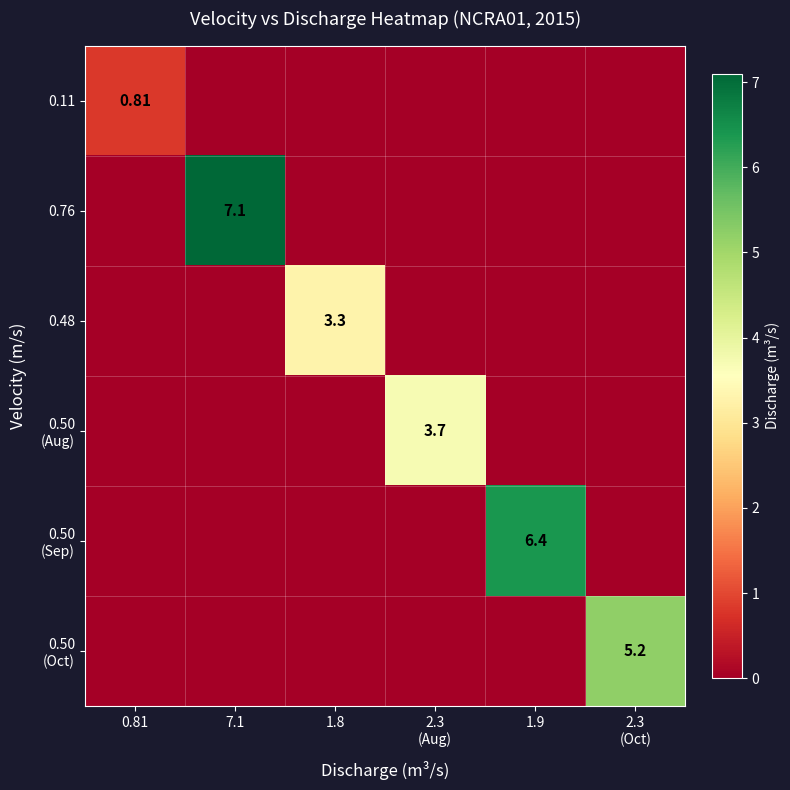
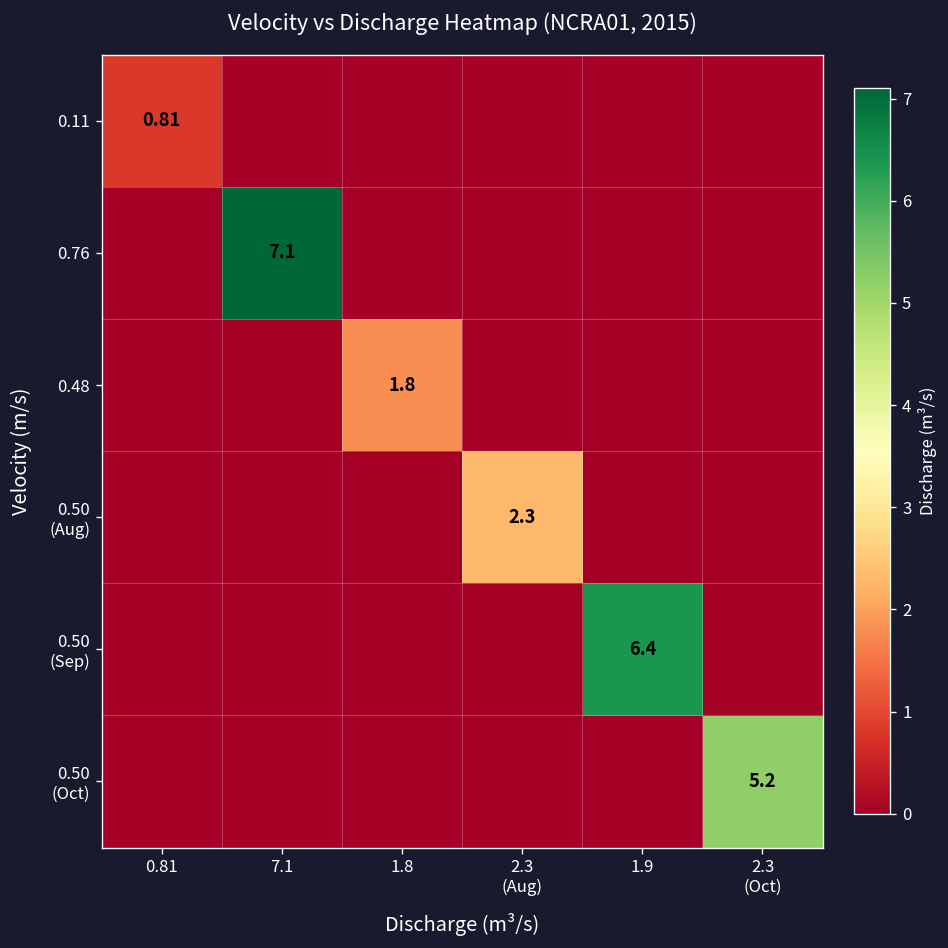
  {
    "0.11": {
      "0.81": 0.81
    },
    "0.76": {
      "7.1": 7.1
    },
    "0.48": {
-     "1.8": 3.3
+     "1.8": 1.8
    },
    "0.50 (Aug)": {
-     "2.3 (Aug)": 3.7
+     "2.3 (Aug)": 2.3
    },
    "0.50 (Sep)": {
      "1.9": 6.4
    },
    "0.50 (Oct)": {
      "2.3 (Oct)": 5.2
    }
  }
